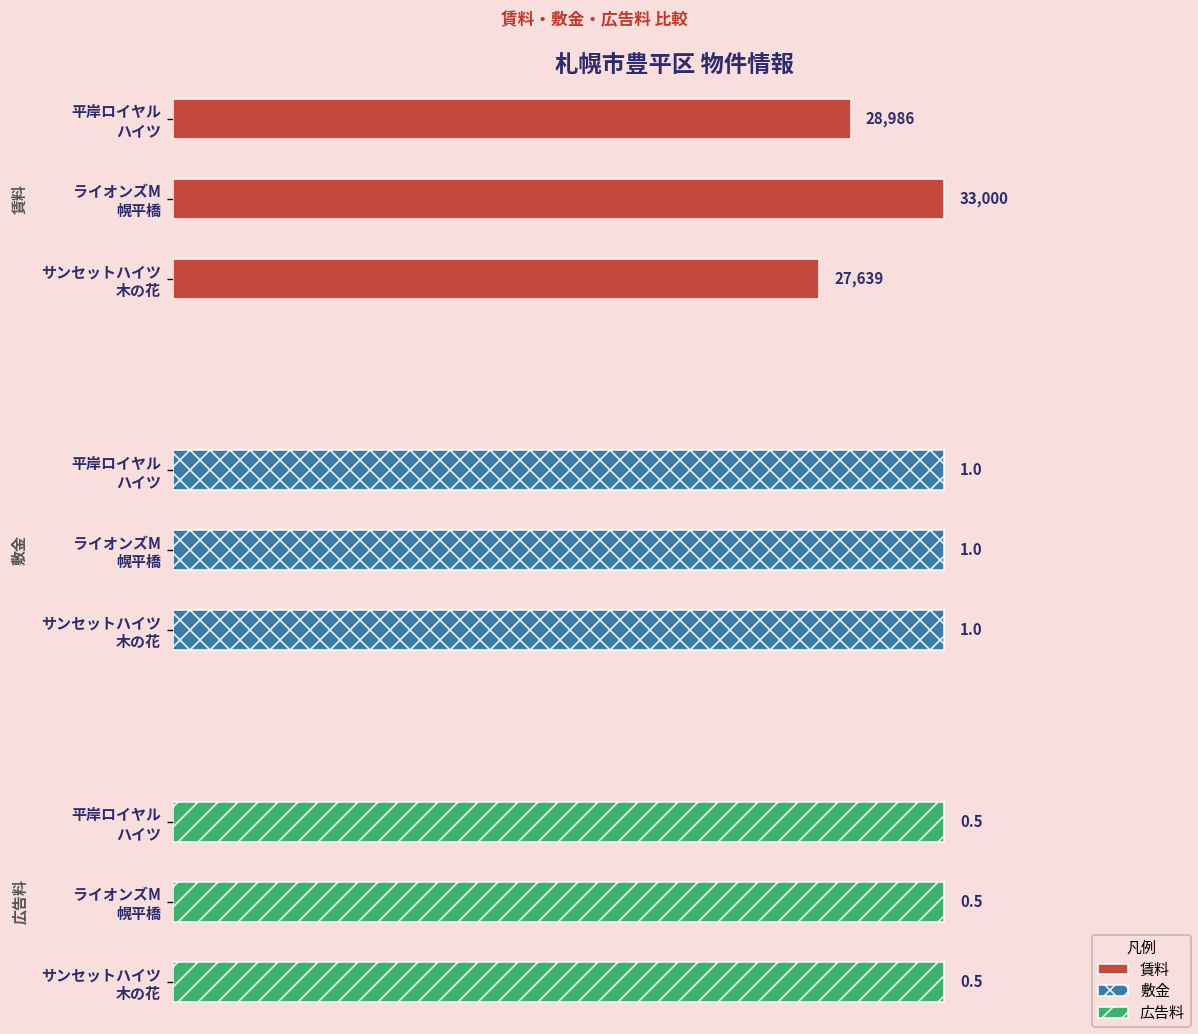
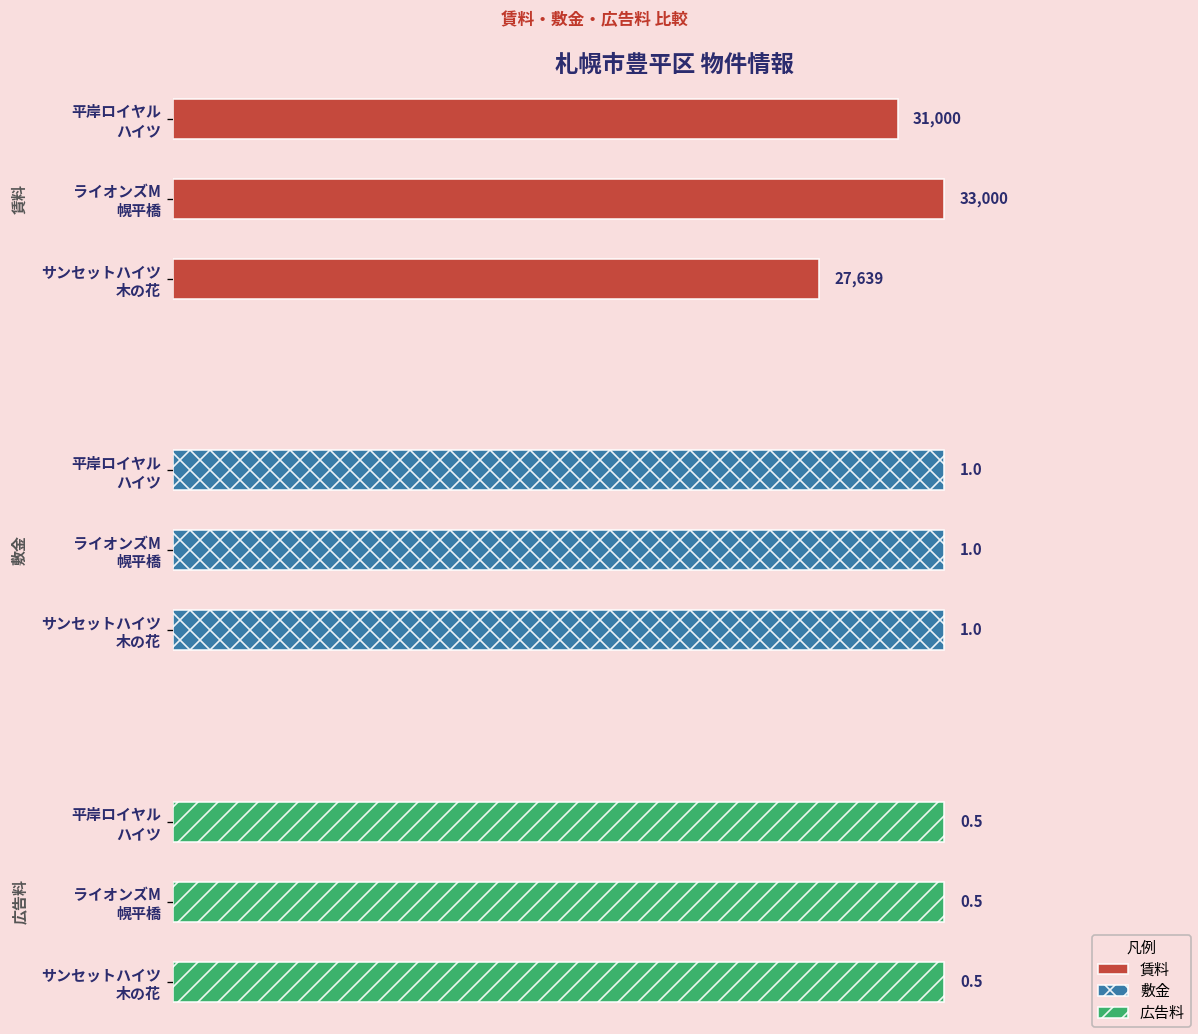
  {
    "札幌市豊平区 物件情報": {
-     "平岸ロイヤル ハイツ": "28,986",
+     "平岸ロイヤル ハイツ": "31,000",
      "ライオンズM 幌平橋": "33,000",
      "サンセットハイツ 木の花": "27,639"
    }
  }
